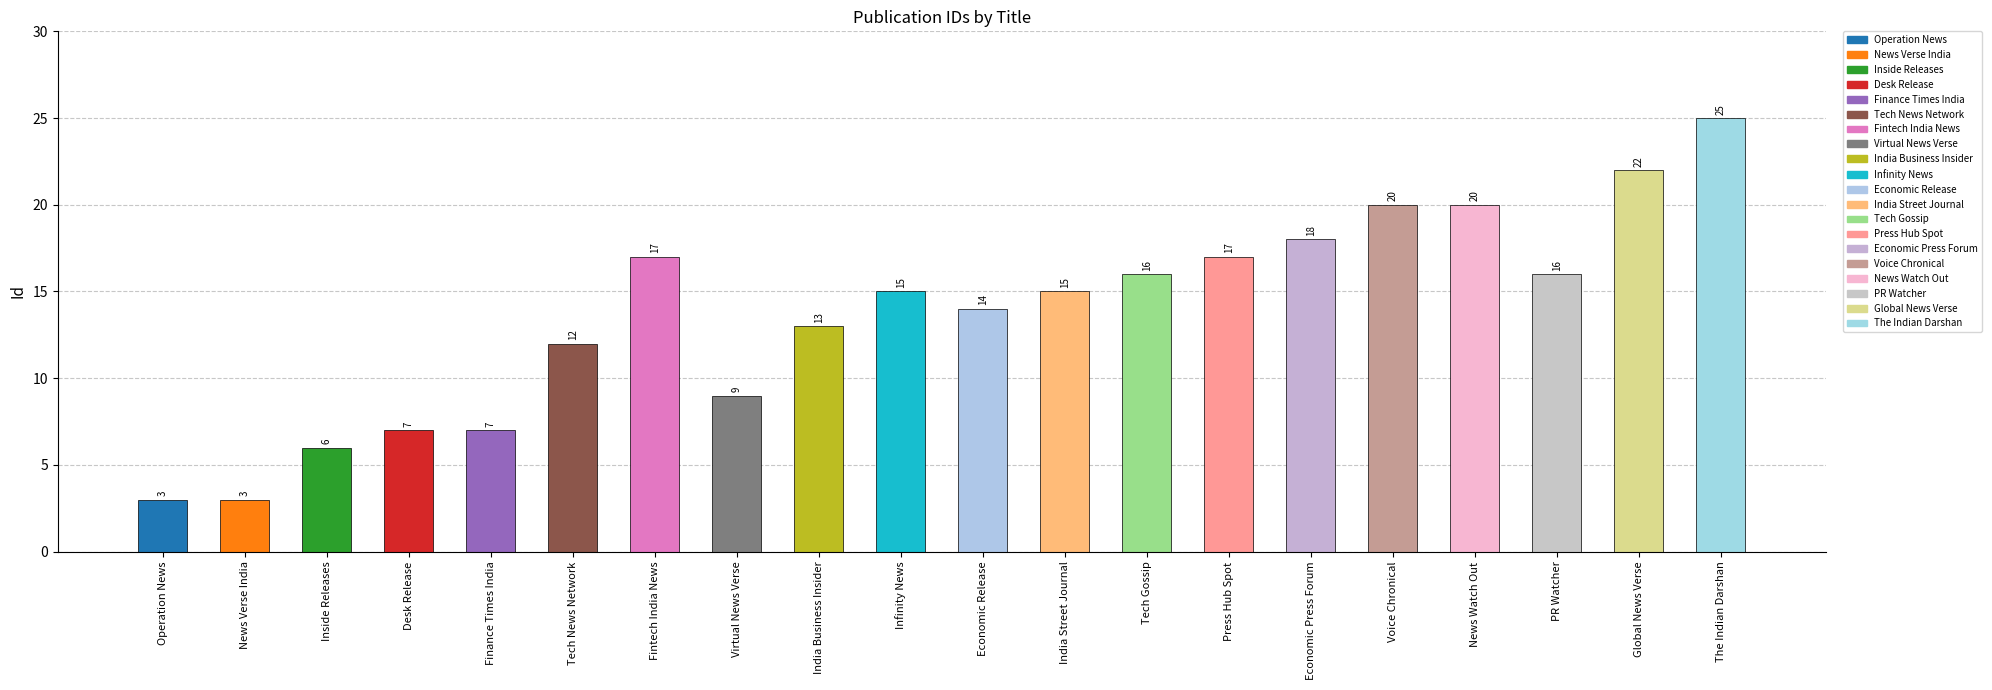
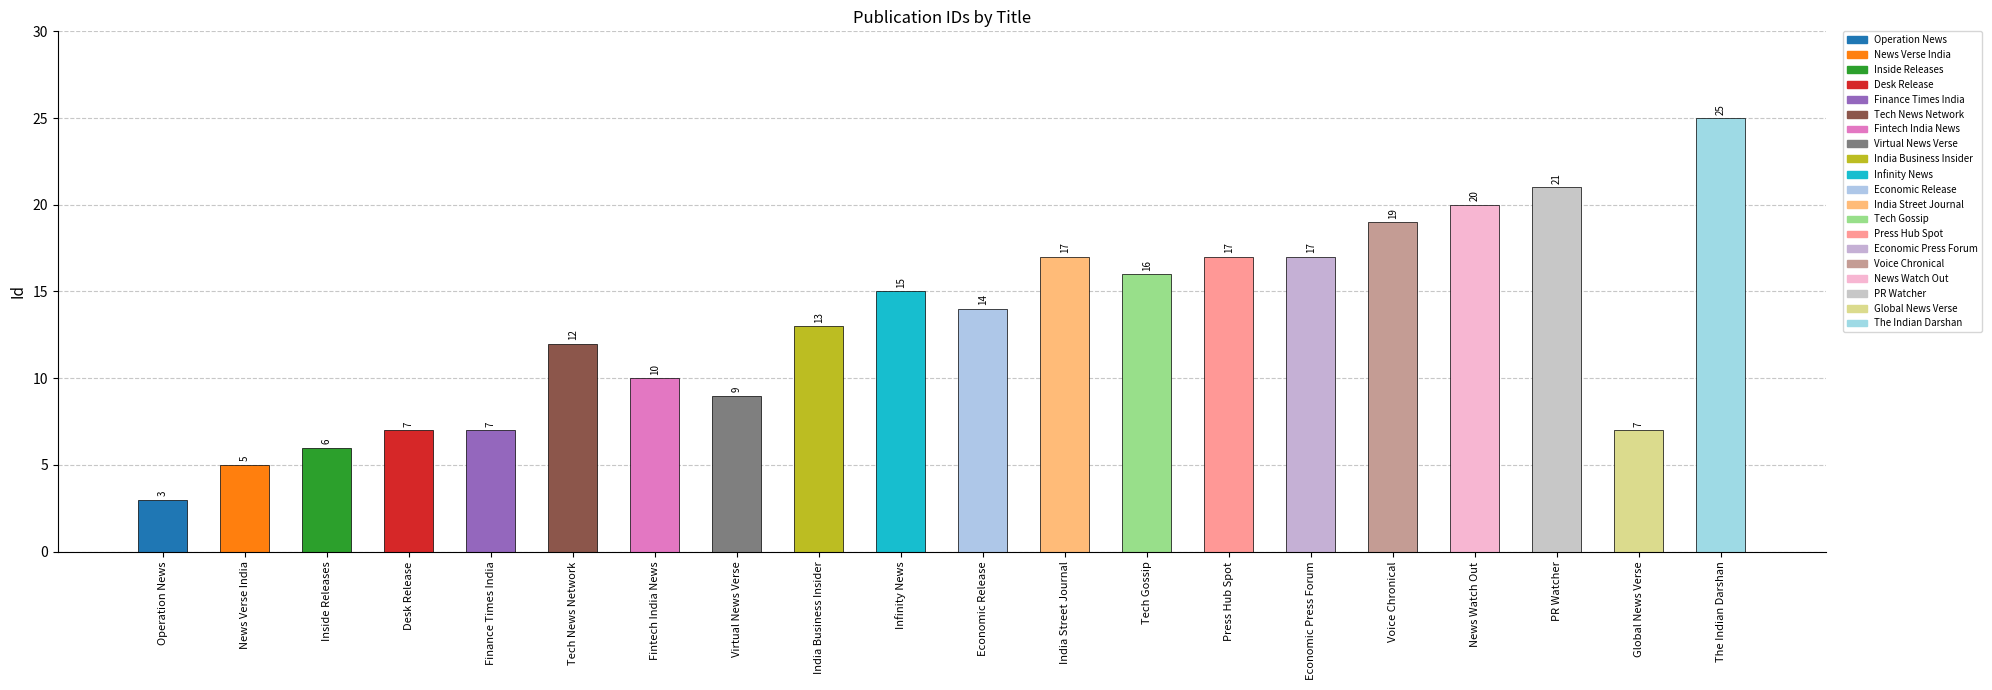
  {
    "Operation News": 3,
-   "News Verse India": 3,
+   "News Verse India": 5,
    "Inside Releases": 6,
    "Desk Release": 7,
    "Finance Times India": 7,
    "Tech News Network": 12,
-   "Fintech India News": 17,
+   "Fintech India News": 10,
    "Virtual News Verse": 9,
    "India Business Insider": 13,
    "Infinity News": 15,
    "Economic Release": 14,
-   "India Street Journal": 15,
+   "India Street Journal": 17,
    "Tech Gossip": 16,
    "Press Hub Spot": 17,
-   "Economic Press Forum": 18,
-   "Voice Chronical": 20,
+   "Economic Press Forum": 17,
+   "Voice Chronical": 19,
    "News Watch Out": 20,
-   "PR Watcher": 16,
-   "Global News Verse": 22,
+   "PR Watcher": 21,
+   "Global News Verse": 7,
    "The Indian Darshan": 25
  }
